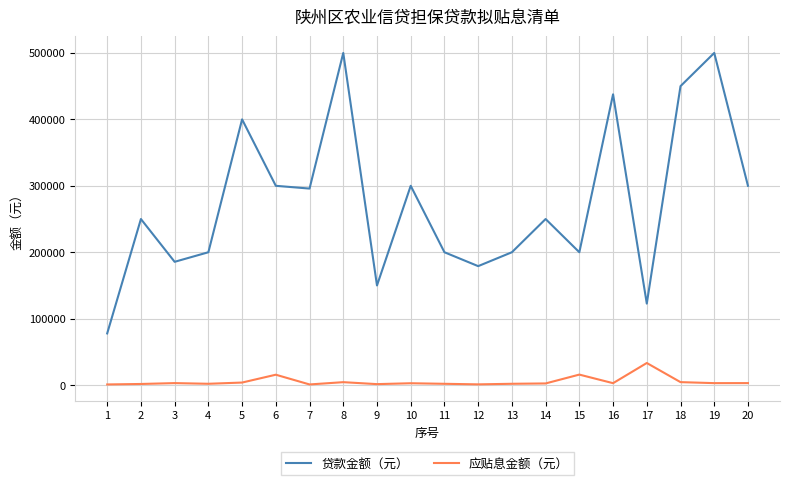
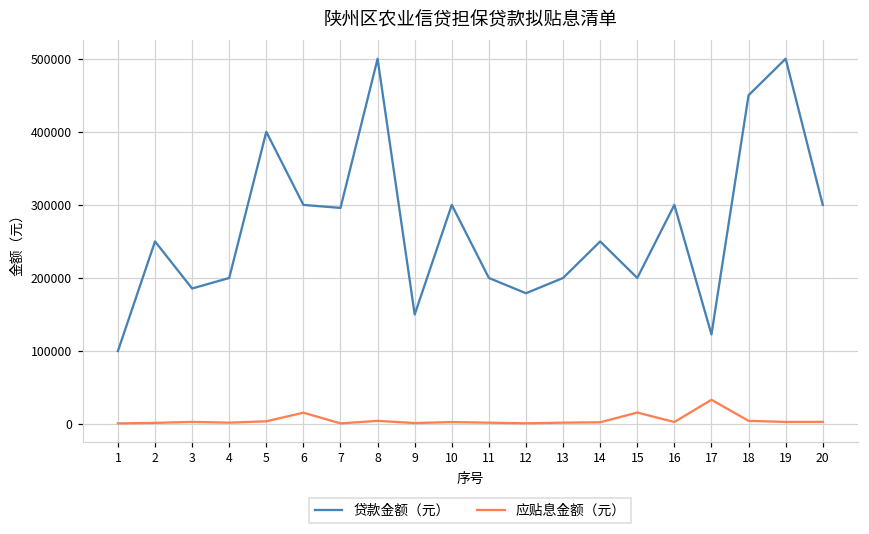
  {
    "贷款金额（元）": {
-     "1": 80000,
+     "1": 100000,
      "2": 250000,
      "3": 190000,
      "4": 200000,
      "5": 400000,
      "6": 300000,
      "7": 300000,
      "8": 500000,
      "9": 150000,
      "10": 300000,
      "11": 200000,
      "12": 180000,
      "13": 200000,
      "14": 250000,
      "15": 200000,
-     "16": 440000,
+     "16": 300000,
      "17": 120000,
      "18": 450000,
      "19": 500000,
      "20": 300000
    },
    "应贴息金额（元）": {
      "1": 0,
      "2": 0,
      "3": 0,
      "4": 0,
      "5": 0,
      "6": 20000,
      "7": 0,
      "8": 0,
      "9": 0,
      "10": 0,
      "11": 0,
      "12": 0,
      "13": 0,
      "14": 0,
      "15": 20000,
      "16": 0,
      "17": 30000,
      "18": 0,
      "19": 0,
      "20": 0
    }
  }
